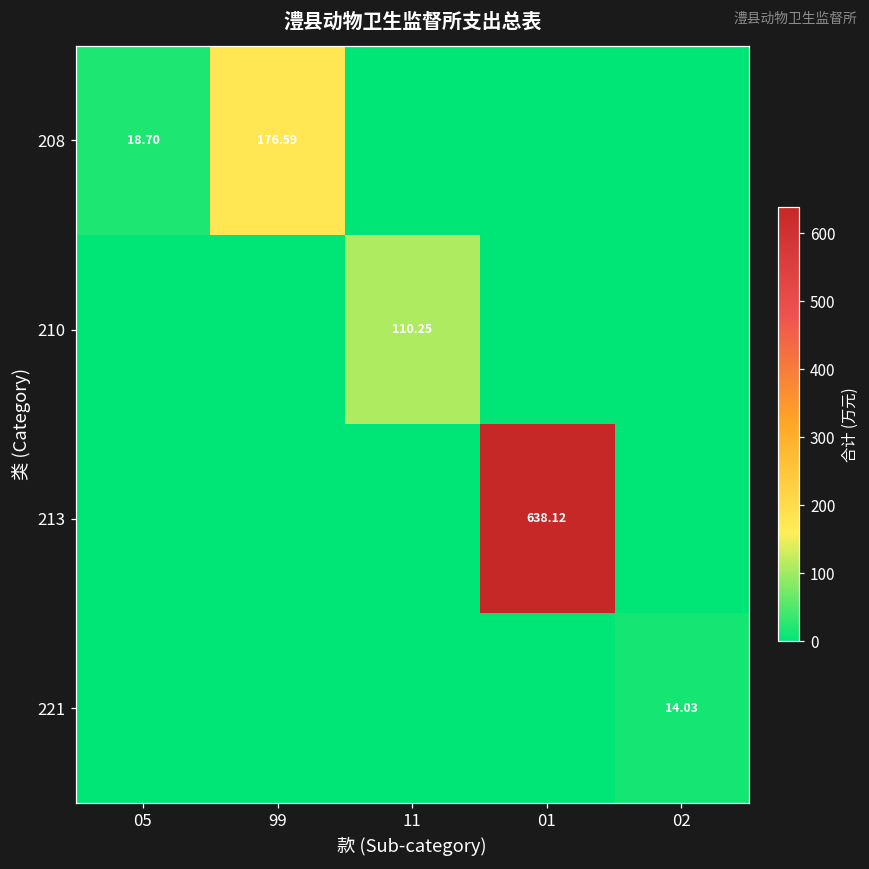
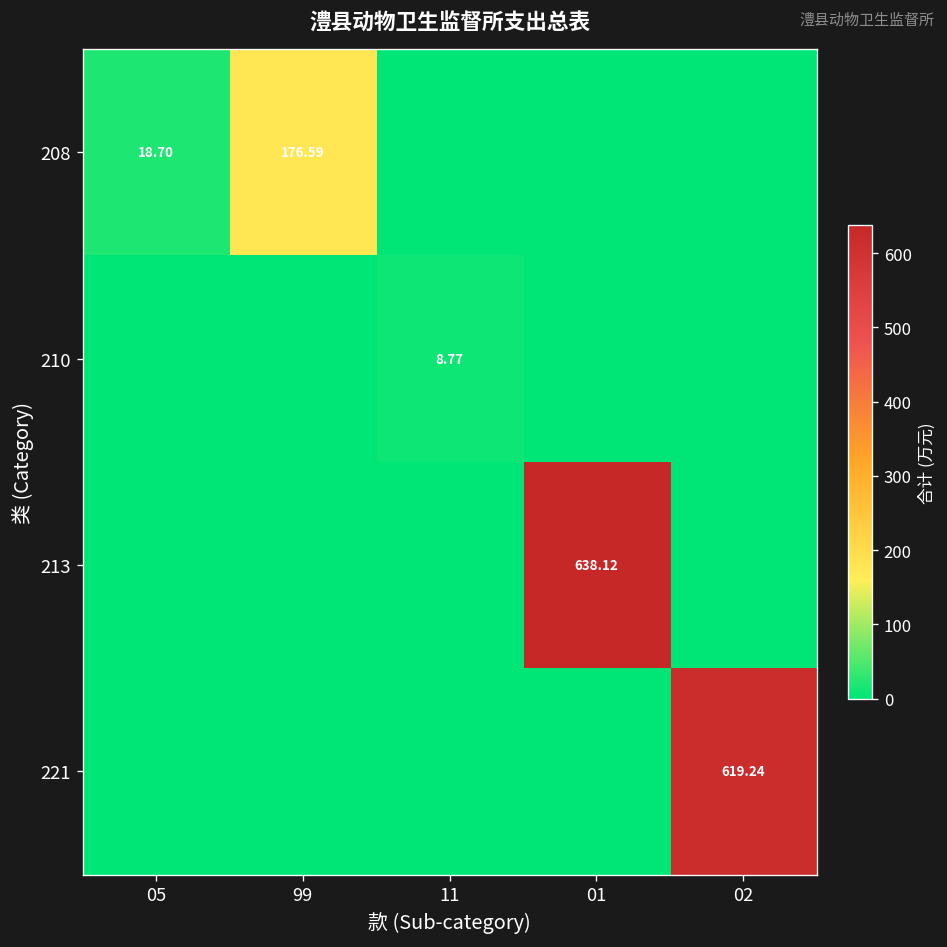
  {
    "208": {
      "05": 18.70,
      "99": 176.59
    },
    "210": {
-     "11": 110.25
+     "11": 8.77
    },
    "213": {
      "01": 638.12
    },
    "221": {
-     "02": 14.03
+     "02": 619.24
    }
  }
